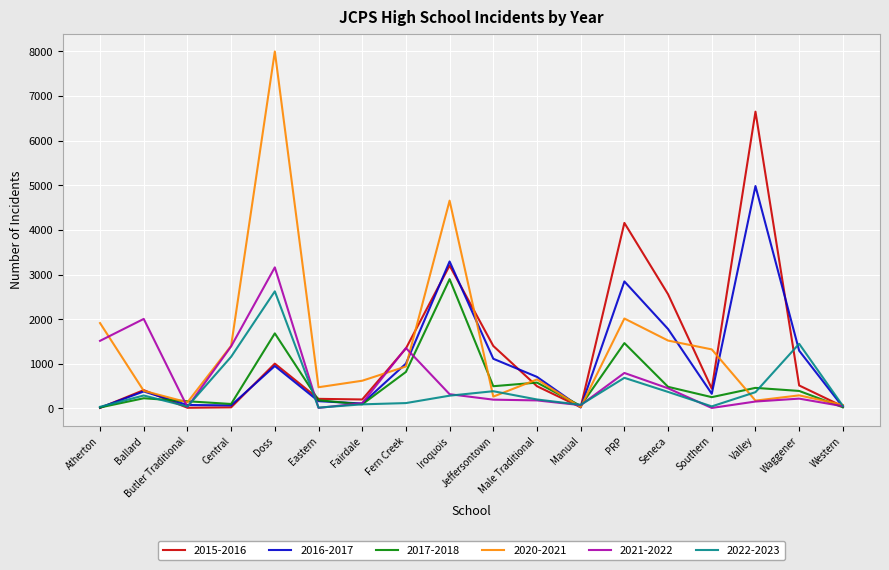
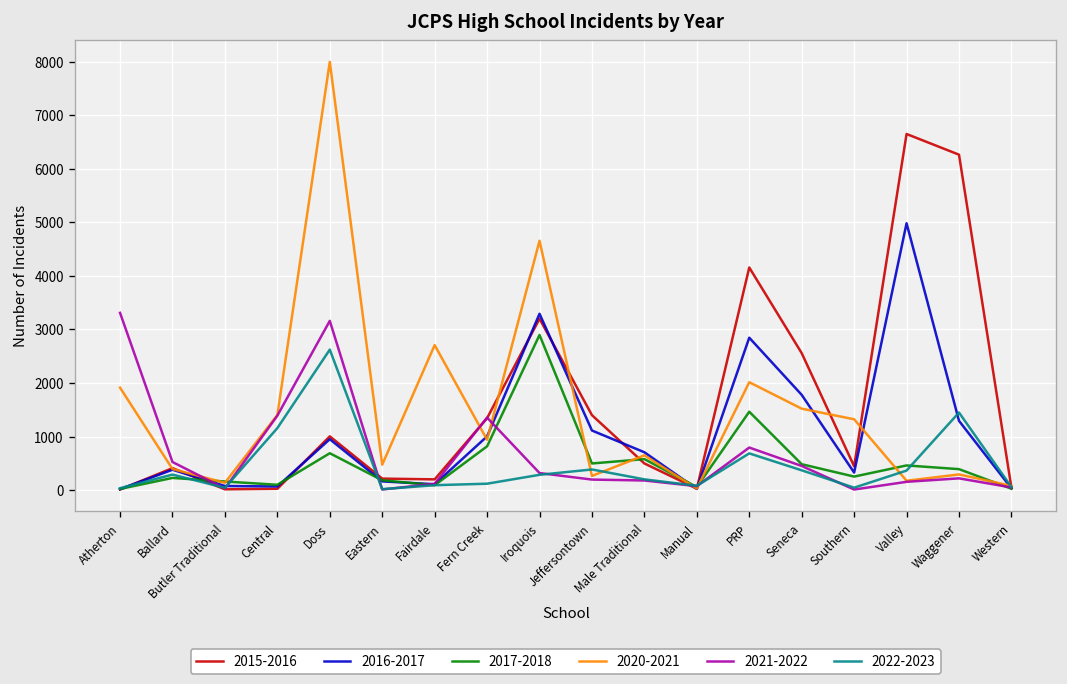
  {
    "2015-2016": {
      "Fairdale": 200,
      "Iroquois": 3200,
      "Jeffersontown": 1400,
      "Male Traditional": 500,
      "PRP": 4200,
      "Seneca": 2600,
      "Southern": 400,
      "Valley": 6600,
-     "Waggener": 500
+     "Waggener": 6300
    },
    "2016-2017": {
      "Fern Creek": 1000,
      "Iroquois": 3300,
      "Jeffersontown": 1100,
      "Male Traditional": 700,
      "PRP": 2800,
      "Seneca": 1800,
      "Southern": 300,
      "Valley": 5000,
      "Waggener": 1300
    },
    "2017-2018": {
      "Ballard": 200,
-     "Doss": 1700,
+     "Doss": 700,
      "Fern Creek": 800,
      "Iroquois": 2900,
      "Jeffersontown": 500,
      "Male Traditional": 600,
      "PRP": 1500,
      "Southern": 300,
      "Valley": 500,
      "Waggener": 400
    },
    "2020-2021": {
      "Atherton": 1900,
      "Doss": 8000,
      "Eastern": 500,
-     "Fairdale": 600,
+     "Fairdale": 2700,
      "Fern Creek": 900,
      "Iroquois": 4700,
      "Jeffersontown": 300,
      "Male Traditional": 600,
      "PRP": 2000,
      "Seneca": 1500,
      "Southern": 1300,
      "Waggener": 300
    },
    "2021-2022": {
-     "Atherton": 1500,
-     "Ballard": 2000,
+     "Atherton": 3300,
+     "Ballard": 500,
      "Doss": 3200,
      "Jeffersontown": 200,
      "PRP": 800,
      "Waggener": 200
    },
    "2022-2023": {
      "Ballard": 300,
      "Central": 1200,
      "Doss": 2600,
      "Fern Creek": 100,
      "Jeffersontown": 400,
      "PRP": 700,
      "Seneca": 400,
      "Valley": 400,
      "Waggener": 1400
    }
  }
